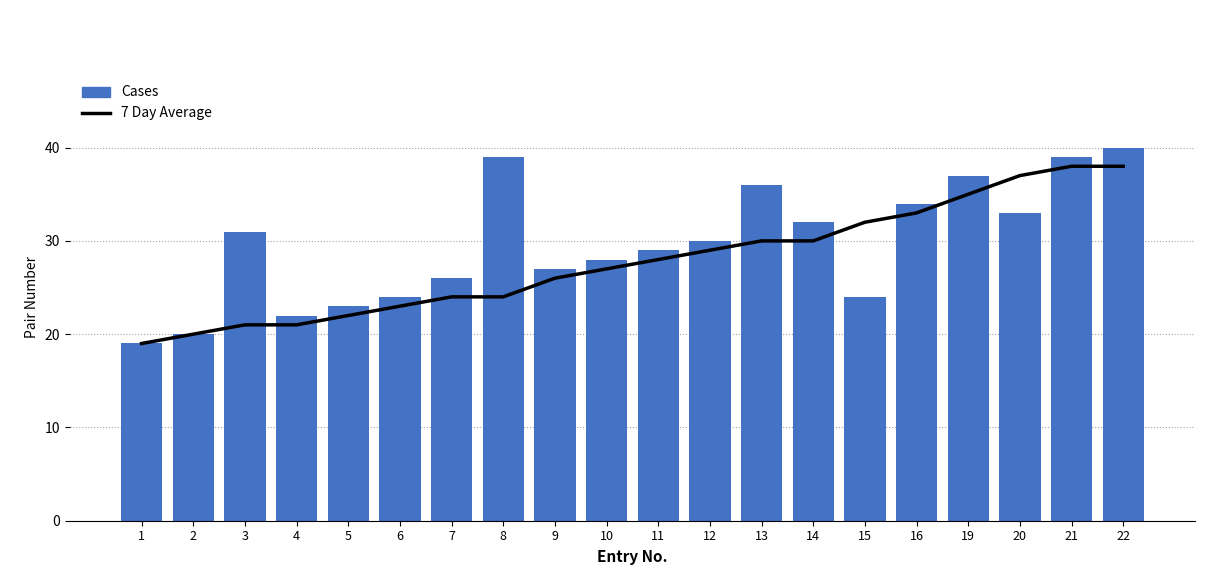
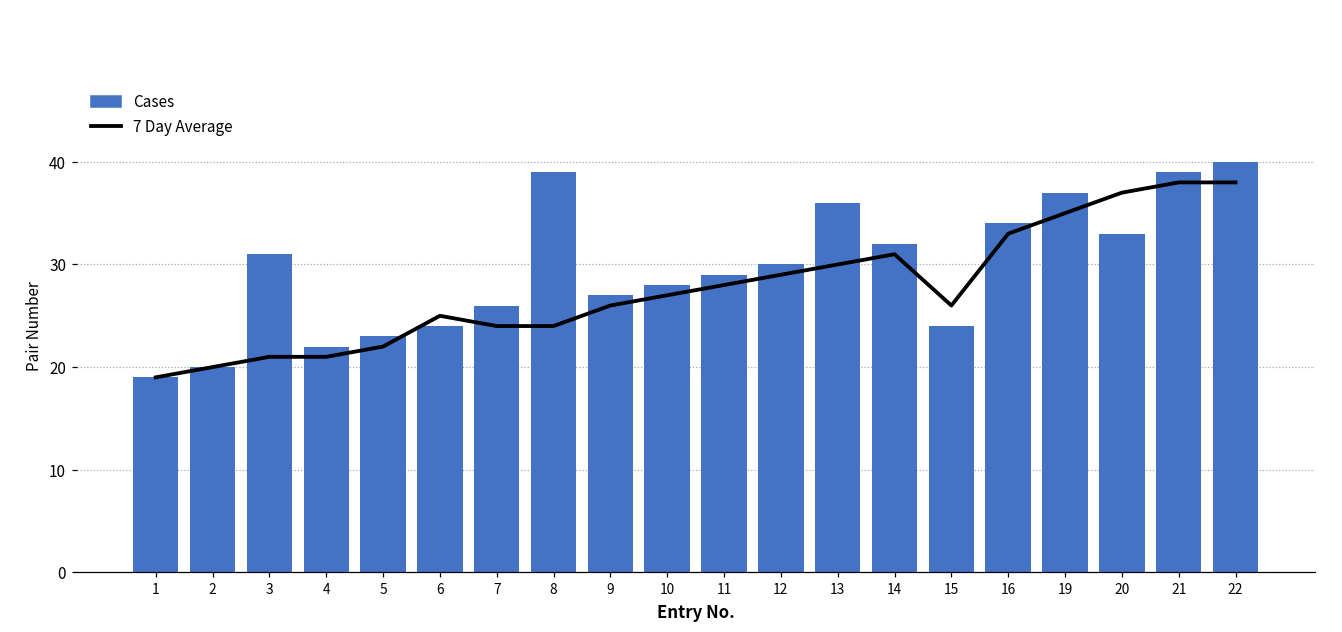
  {
    "7 Day Average": {
      "1": 19,
      "2": 20,
      "3": 21,
      "4": 21,
      "5": 22,
-     "6": 23,
+     "6": 25,
      "7": 24,
      "8": 24,
      "9": 26,
      "10": 27,
      "11": 28,
      "12": 29,
      "13": 30,
-     "14": 30,
-     "15": 32,
+     "14": 31,
+     "15": 26,
      "16": 33,
      "19": 35,
      "20": 37,
      "21": 38,
      "22": 38
    },
    "Cases": {
      "1": 19,
      "2": 20,
      "3": 31,
      "4": 22,
      "5": 23,
      "6": 24,
      "7": 26,
      "8": 39,
      "9": 27,
      "10": 28,
      "11": 29,
      "12": 30,
      "13": 36,
      "14": 32,
      "15": 24,
      "16": 34,
      "19": 37,
      "20": 33,
      "21": 39,
      "22": 40
    }
  }
